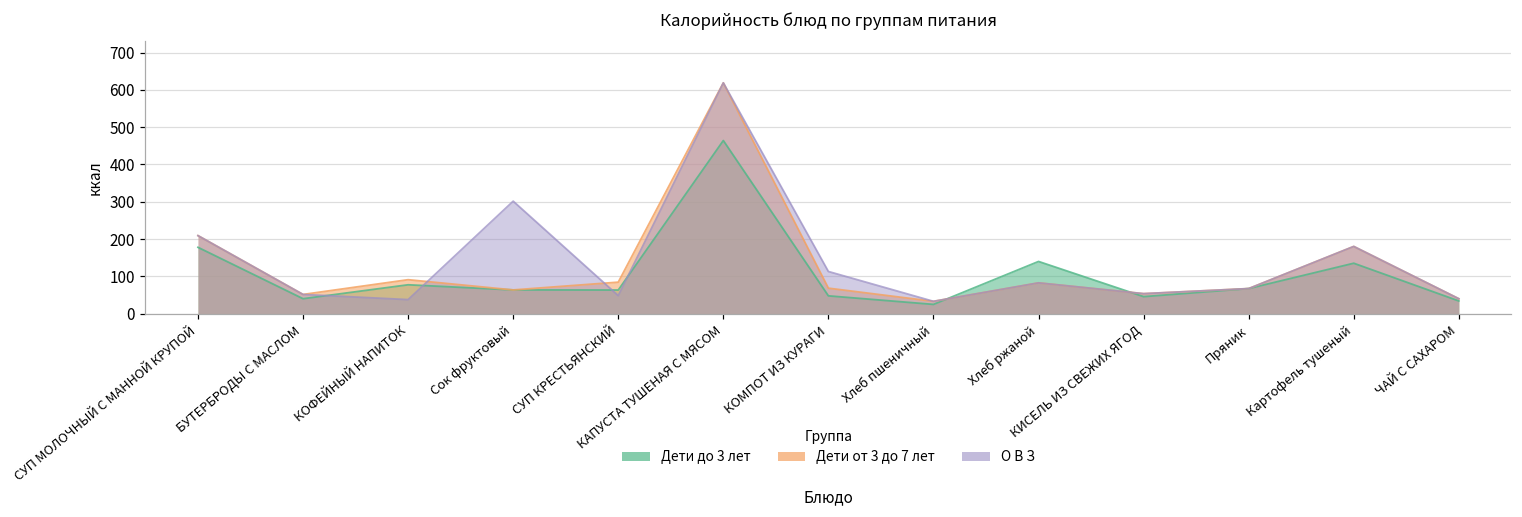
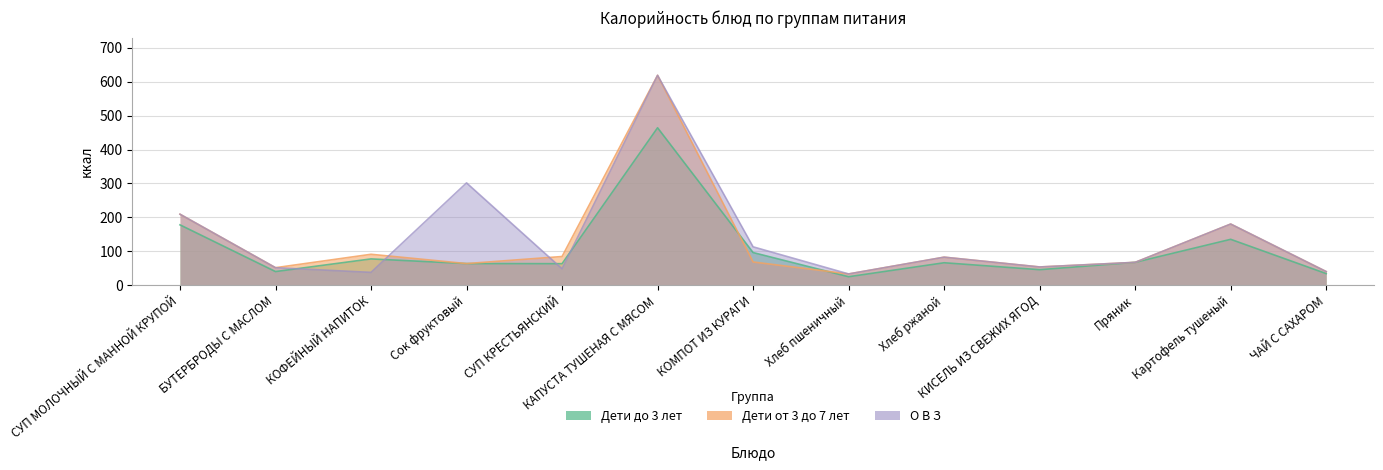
  {
    "Дети до 3 лет": {
      "СУП МОЛОЧНЫЙ С МАННОЙ КРУПОЙ": 180,
      "БУТЕРБРОДЫ С МАСЛОМ": 40,
      "КОФЕЙНЫЙ НАПИТОК": 80,
      "СУП КРЕСТЬЯНСКИЙ": 60,
      "КАПУСТА ТУШЕНАЯ С МЯСОМ": 460,
-     "КОМПОТ ИЗ КУРАГИ": 50,
+     "КОМПОТ ИЗ КУРАГИ": 100,
      "Хлеб пшеничный": 20,
-     "Хлеб ржаной": 140,
+     "Хлеб ржаной": 70,
      "КИСЕЛЬ ИЗ СВЕЖИХ ЯГОД": 50,
      "Картофель тушеный": 140
    },
    "Дети от 3 до 7 лет": {
      "КОФЕЙНЫЙ НАПИТОК": 90,
      "СУП КРЕСТЬЯНСКИЙ": 80,
      "КОМПОТ ИЗ КУРАГИ": 70
    },
    "О В З": {
      "КОФЕЙНЫЙ НАПИТОК": 40,
      "Сок фруктовый": 300,
      "СУП КРЕСТЬЯНСКИЙ": 50,
      "КОМПОТ ИЗ КУРАГИ": 110
    }
  }
